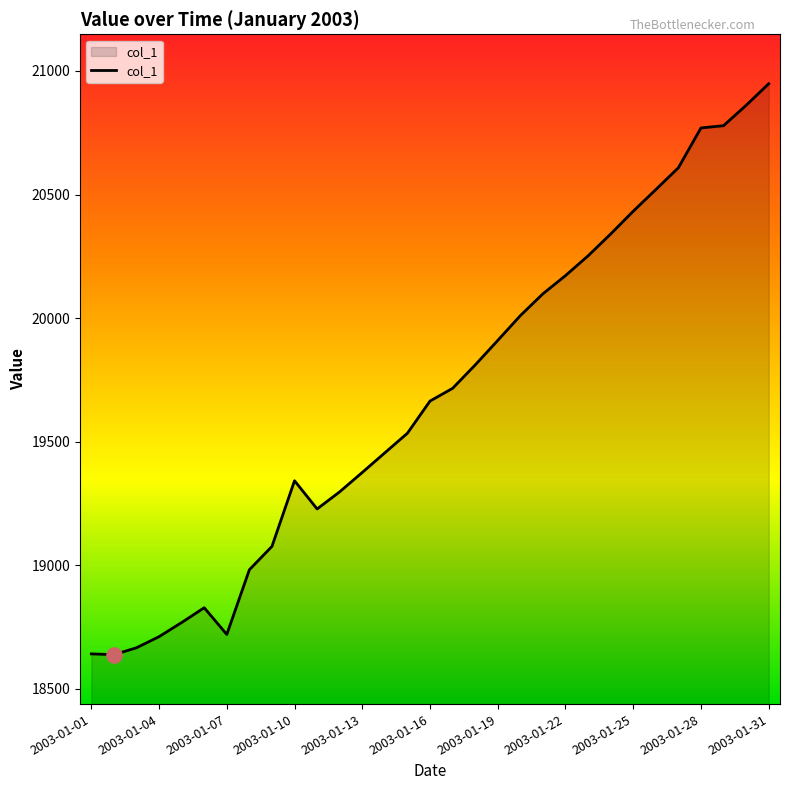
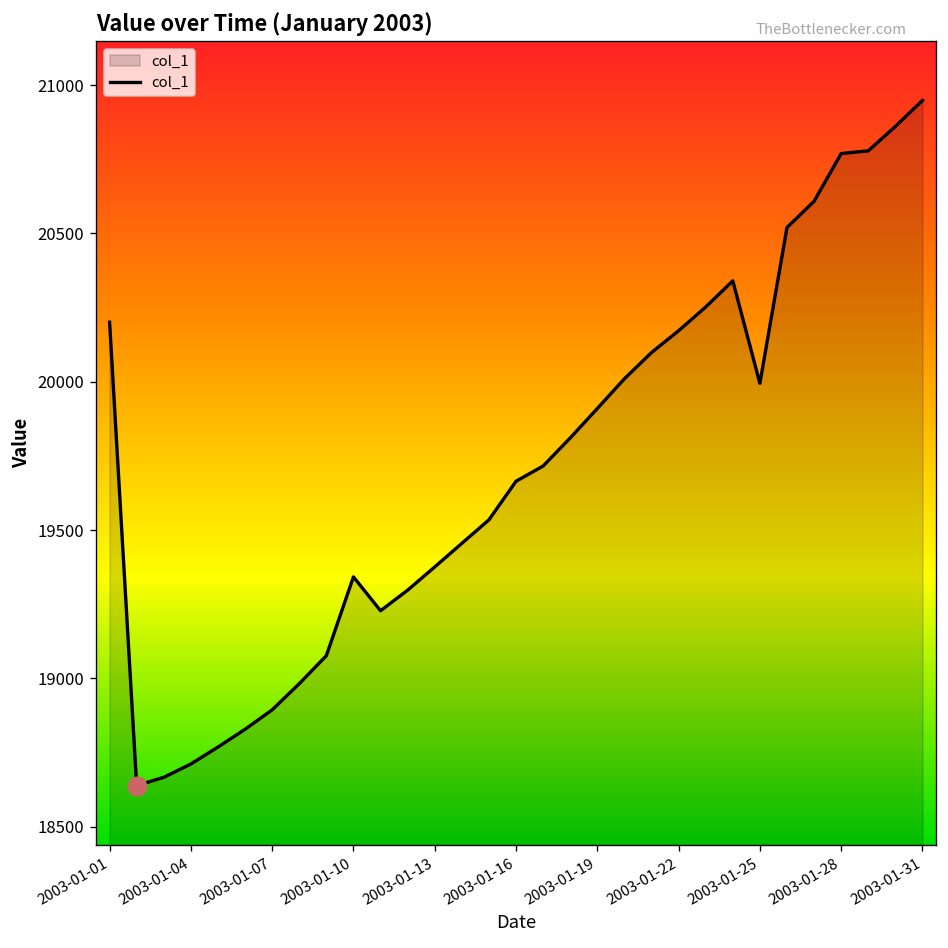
  {
    "col_1": {
-     "2003-01-01": 18640,
+     "2003-01-01": 20200,
      "2003-01-04": 18710,
-     "2003-01-07": 18720,
+     "2003-01-07": 18890,
      "2003-01-10": 19340,
      "2003-01-13": 19380,
      "2003-01-16": 19660,
      "2003-01-19": 19910,
      "2003-01-22": 20170,
-     "2003-01-25": 20430,
+     "2003-01-25": 19990,
      "2003-01-28": 20770,
      "2003-01-31": 20950
    }
  }
